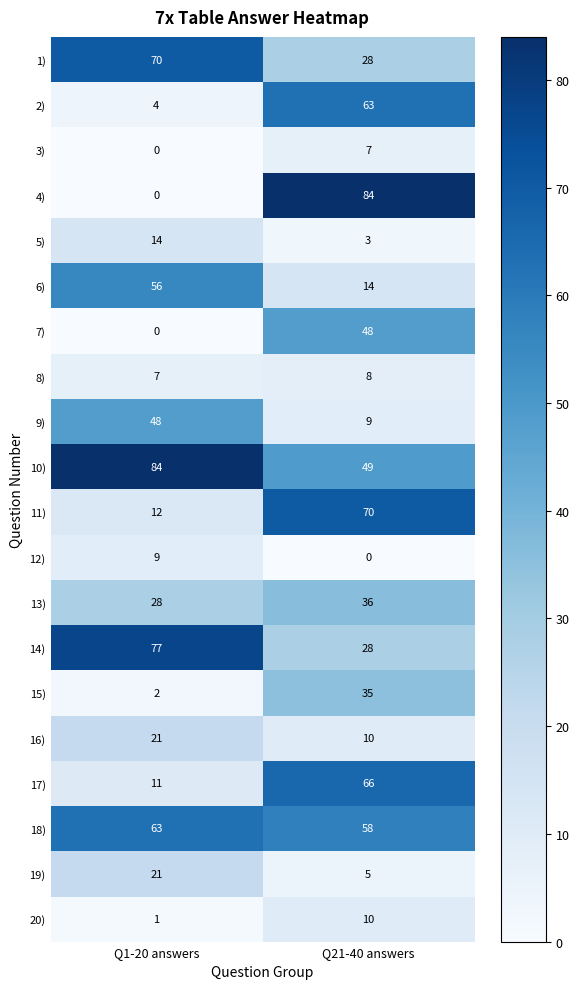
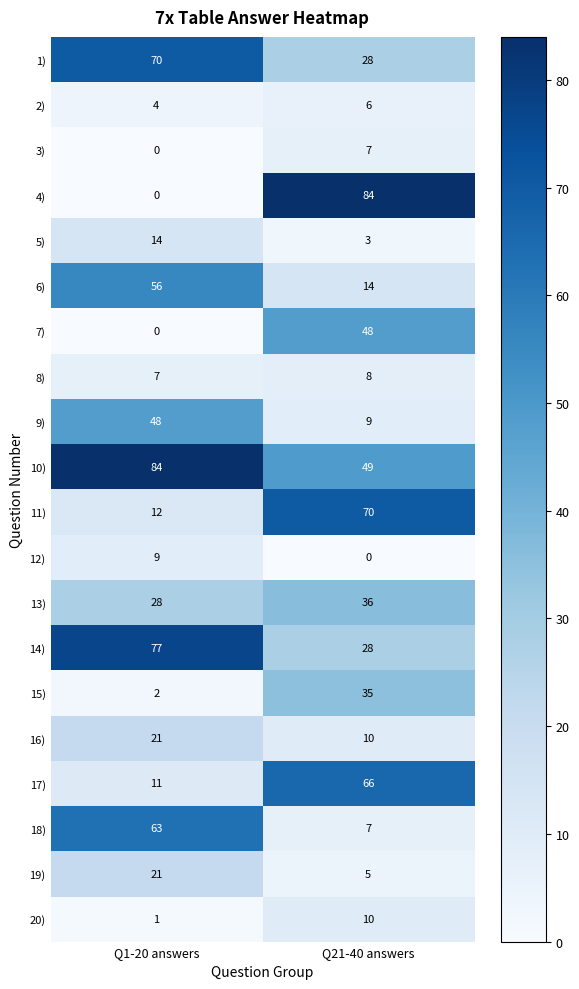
  {
    "1)": {
      "Q1-20 answers": 70,
      "Q21-40 answers": 28
    },
    "2)": {
      "Q1-20 answers": 4,
-     "Q21-40 answers": 63
+     "Q21-40 answers": 6
    },
    "3)": {
      "Q1-20 answers": 0,
      "Q21-40 answers": 7
    },
    "4)": {
      "Q1-20 answers": 0,
      "Q21-40 answers": 84
    },
    "5)": {
      "Q1-20 answers": 14,
      "Q21-40 answers": 3
    },
    "6)": {
      "Q1-20 answers": 56,
      "Q21-40 answers": 14
    },
    "7)": {
      "Q1-20 answers": 0,
      "Q21-40 answers": 48
    },
    "8)": {
      "Q1-20 answers": 7,
      "Q21-40 answers": 8
    },
    "9)": {
      "Q1-20 answers": 48,
      "Q21-40 answers": 9
    },
    "10)": {
      "Q1-20 answers": 84,
      "Q21-40 answers": 49
    },
    "11)": {
      "Q1-20 answers": 12,
      "Q21-40 answers": 70
    },
    "12)": {
      "Q1-20 answers": 9,
      "Q21-40 answers": 0
    },
    "13)": {
      "Q1-20 answers": 28,
      "Q21-40 answers": 36
    },
    "14)": {
      "Q1-20 answers": 77,
      "Q21-40 answers": 28
    },
    "15)": {
      "Q1-20 answers": 2,
      "Q21-40 answers": 35
    },
    "16)": {
      "Q1-20 answers": 21,
      "Q21-40 answers": 10
    },
    "17)": {
      "Q1-20 answers": 11,
      "Q21-40 answers": 66
    },
    "18)": {
      "Q1-20 answers": 63,
-     "Q21-40 answers": 58
+     "Q21-40 answers": 7
    },
    "19)": {
      "Q1-20 answers": 21,
      "Q21-40 answers": 5
    },
    "20)": {
      "Q1-20 answers": 1,
      "Q21-40 answers": 10
    }
  }
